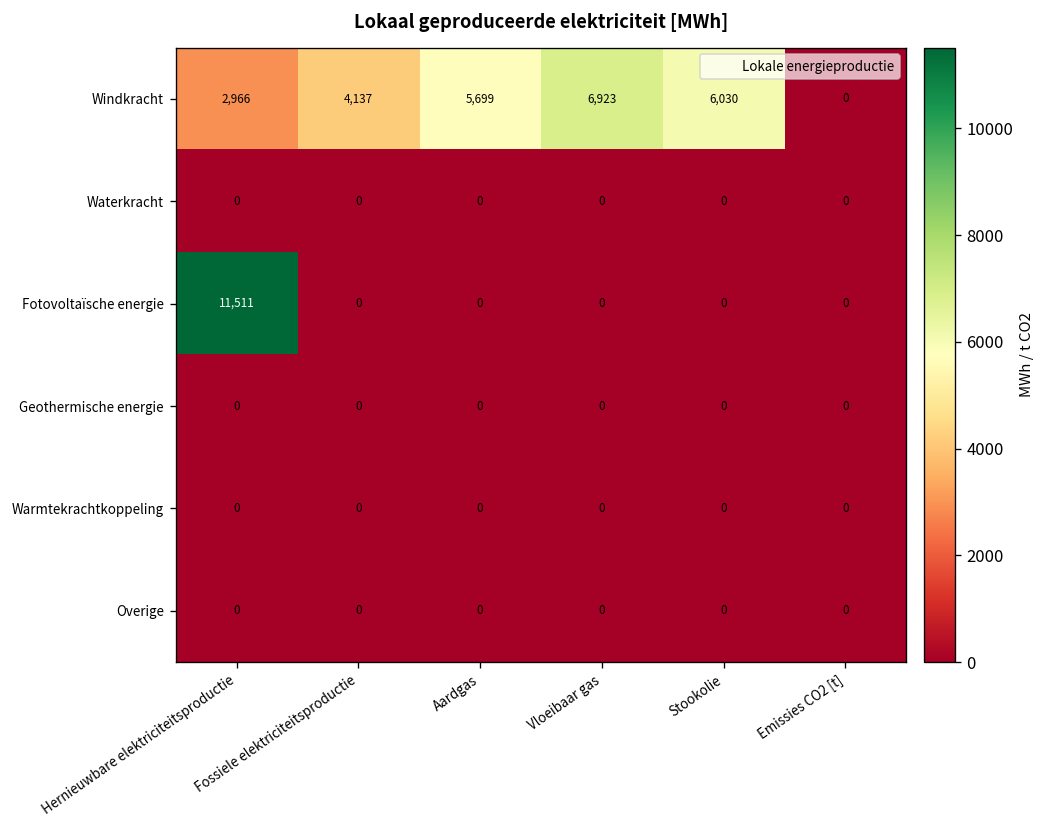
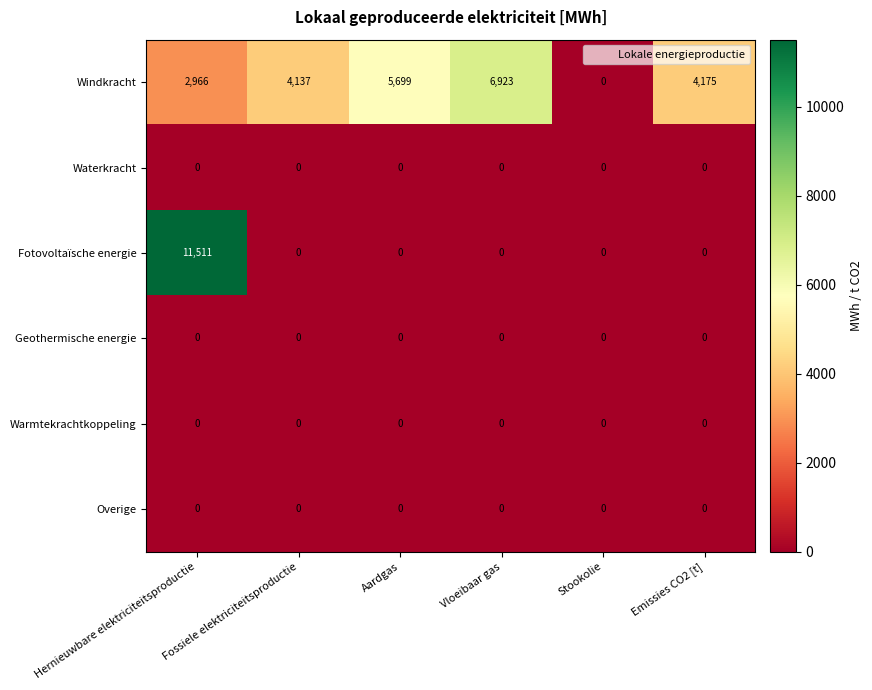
  {
    "Windkracht": {
      "Hernieuwbare elektriciteitsproductie": "2,966",
      "Fossiele elektriciteitsproductie": "4,137",
      "Aardgas": "5,699",
      "Vloeibaar gas": "6,923",
-     "Stookolie": "6,030",
-     "Emissies CO2 [t]": "0"
+     "Stookolie": "0",
+     "Emissies CO2 [t]": "4,175"
    },
    "Waterkracht": {
      "Hernieuwbare elektriciteitsproductie": "0",
      "Fossiele elektriciteitsproductie": "0",
      "Aardgas": "0",
      "Vloeibaar gas": "0",
      "Stookolie": "0",
      "Emissies CO2 [t]": "0"
    },
    "Fotovoltaïsche energie": {
      "Hernieuwbare elektriciteitsproductie": "11,511",
      "Fossiele elektriciteitsproductie": "0",
      "Aardgas": "0",
      "Vloeibaar gas": "0",
      "Stookolie": "0",
      "Emissies CO2 [t]": "0"
    },
    "Geothermische energie": {
      "Hernieuwbare elektriciteitsproductie": "0",
      "Fossiele elektriciteitsproductie": "0",
      "Aardgas": "0",
      "Vloeibaar gas": "0",
      "Stookolie": "0",
      "Emissies CO2 [t]": "0"
    },
    "Warmtekrachtkoppeling": {
      "Hernieuwbare elektriciteitsproductie": "0",
      "Fossiele elektriciteitsproductie": "0",
      "Aardgas": "0",
      "Vloeibaar gas": "0",
      "Stookolie": "0",
      "Emissies CO2 [t]": "0"
    },
    "Overige": {
      "Hernieuwbare elektriciteitsproductie": "0",
      "Fossiele elektriciteitsproductie": "0",
      "Aardgas": "0",
      "Vloeibaar gas": "0",
      "Stookolie": "0",
      "Emissies CO2 [t]": "0"
    }
  }
